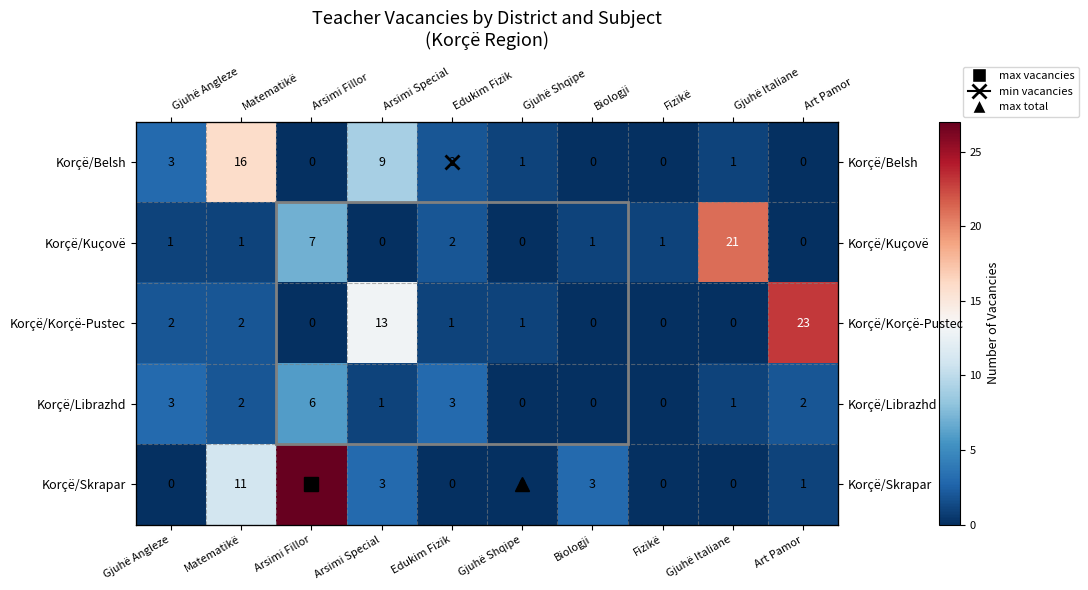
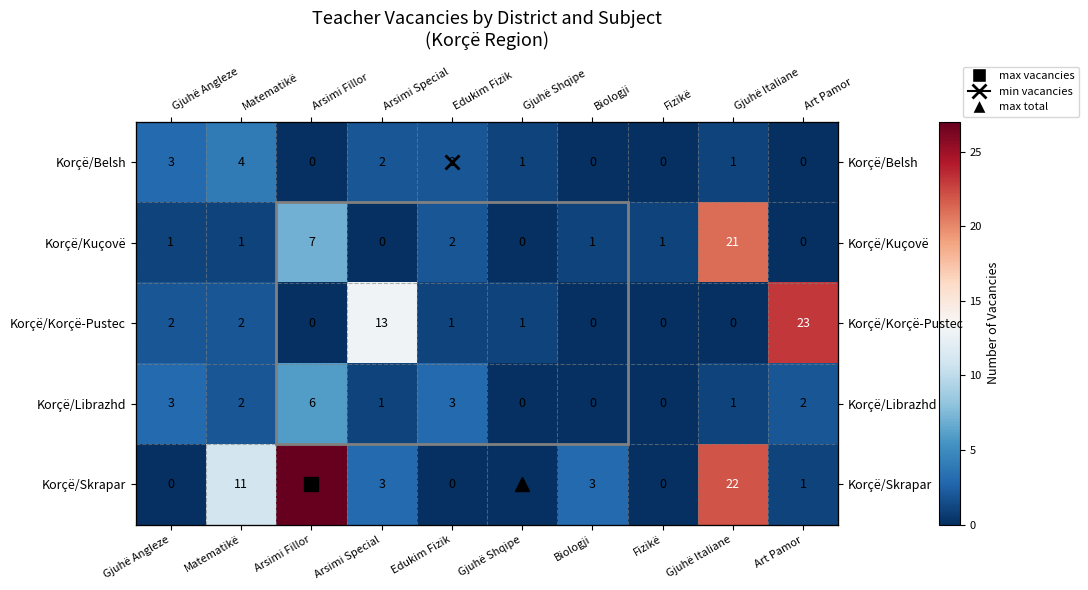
  {
    "Korçë/Belsh": {
      "Gjuhë Angleze": 3,
-     "Matematikë": 16,
+     "Matematikë": 4,
      "Arsimi Fillor": 0,
-     "Arsimi Special": 9,
+     "Arsimi Special": 2,
      "Gjuhë Shqipe": 1,
      "Biologji": 0,
      "Fizikë": 0,
      "Gjuhë Italiane": 1,
      "Art Pamor": 0
    },
    "Korçë/Kuçovë": {
      "Gjuhë Angleze": 1,
      "Matematikë": 1,
      "Arsimi Fillor": 7,
      "Arsimi Special": 0,
      "Edukim Fizik": 2,
      "Gjuhë Shqipe": 0,
      "Biologji": 1,
      "Fizikë": 1,
      "Gjuhë Italiane": 21,
      "Art Pamor": 0
    },
    "Korçë/Korçë-Pustec": {
      "Gjuhë Angleze": 2,
      "Matematikë": 2,
      "Arsimi Fillor": 0,
      "Arsimi Special": 13,
      "Edukim Fizik": 1,
      "Gjuhë Shqipe": 1,
      "Biologji": 0,
      "Fizikë": 0,
      "Gjuhë Italiane": 0,
      "Art Pamor": 23
    },
    "Korçë/Librazhd": {
      "Gjuhë Angleze": 3,
      "Matematikë": 2,
      "Arsimi Fillor": 6,
      "Arsimi Special": 1,
      "Edukim Fizik": 3,
      "Gjuhë Shqipe": 0,
      "Biologji": 0,
      "Fizikë": 0,
      "Gjuhë Italiane": 1,
      "Art Pamor": 2
    },
    "Korçë/Skrapar": {
      "Gjuhë Angleze": 0,
      "Matematikë": 11,
      "Arsimi Special": 3,
      "Edukim Fizik": 0,
      "Biologji": 3,
      "Fizikë": 0,
-     "Gjuhë Italiane": 0,
+     "Gjuhë Italiane": 22,
      "Art Pamor": 1
    }
  }
